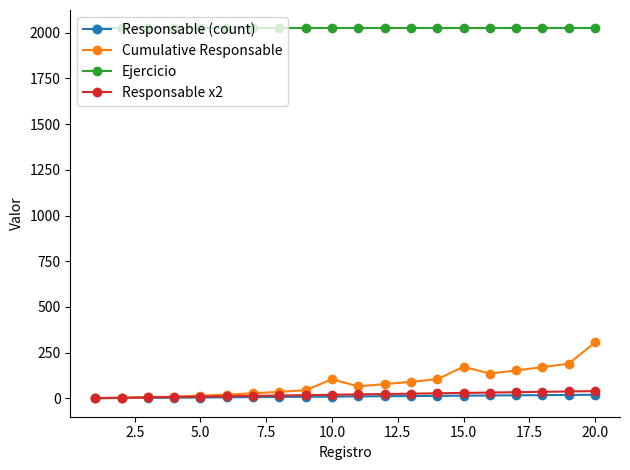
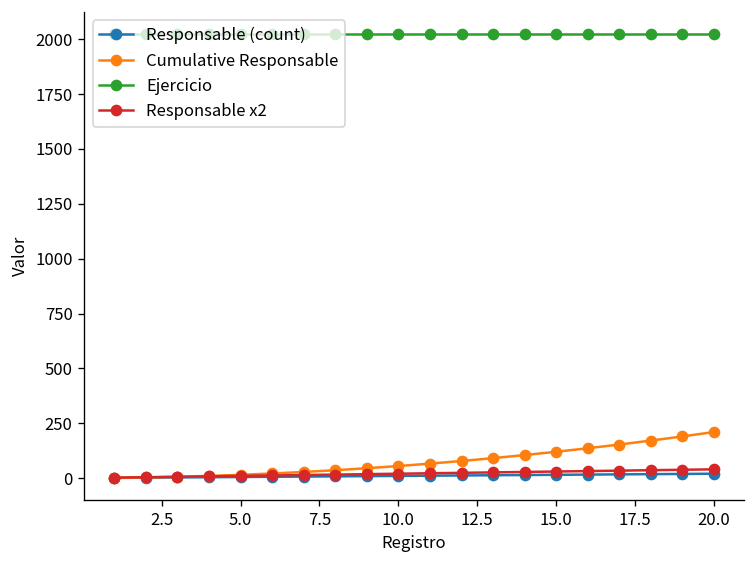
  {
    "Responsable (count)": {
      "15.0": 20,
      "20.0": 20
    },
    "Cumulative Responsable": {
-     "10.0": 110,
-     "15.0": 170,
-     "20.0": 310
+     "10.0": 60,
+     "15.0": 120,
+     "20.0": 210
    },
    "Ejercicio": {
      "10.0": 2020,
      "15.0": 2020,
      "20.0": 2020
    },
    "Responsable x2": {
      "15.0": 30,
      "20.0": 40
    }
  }
